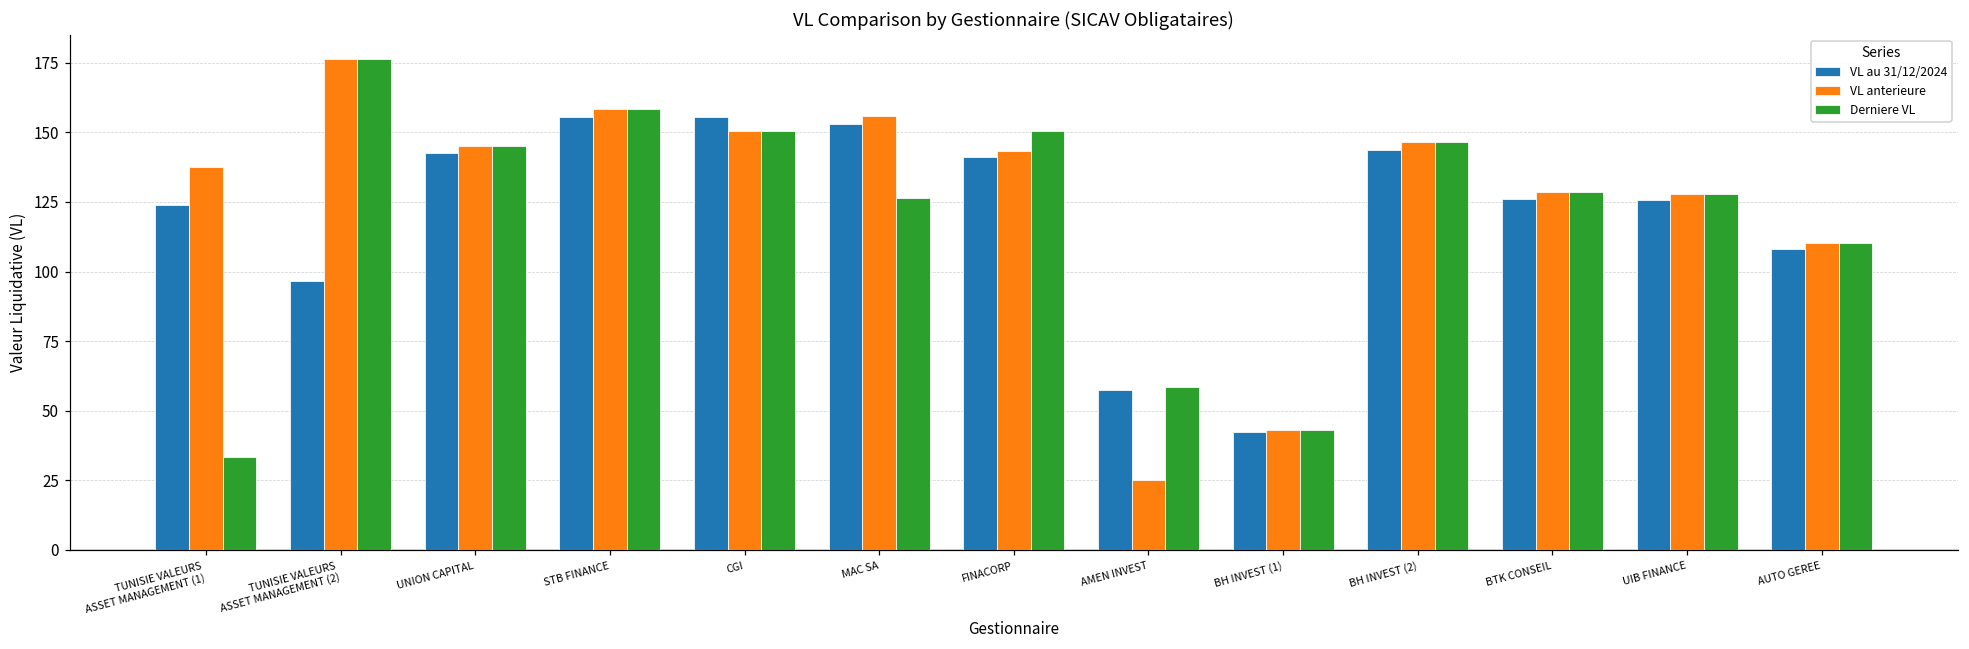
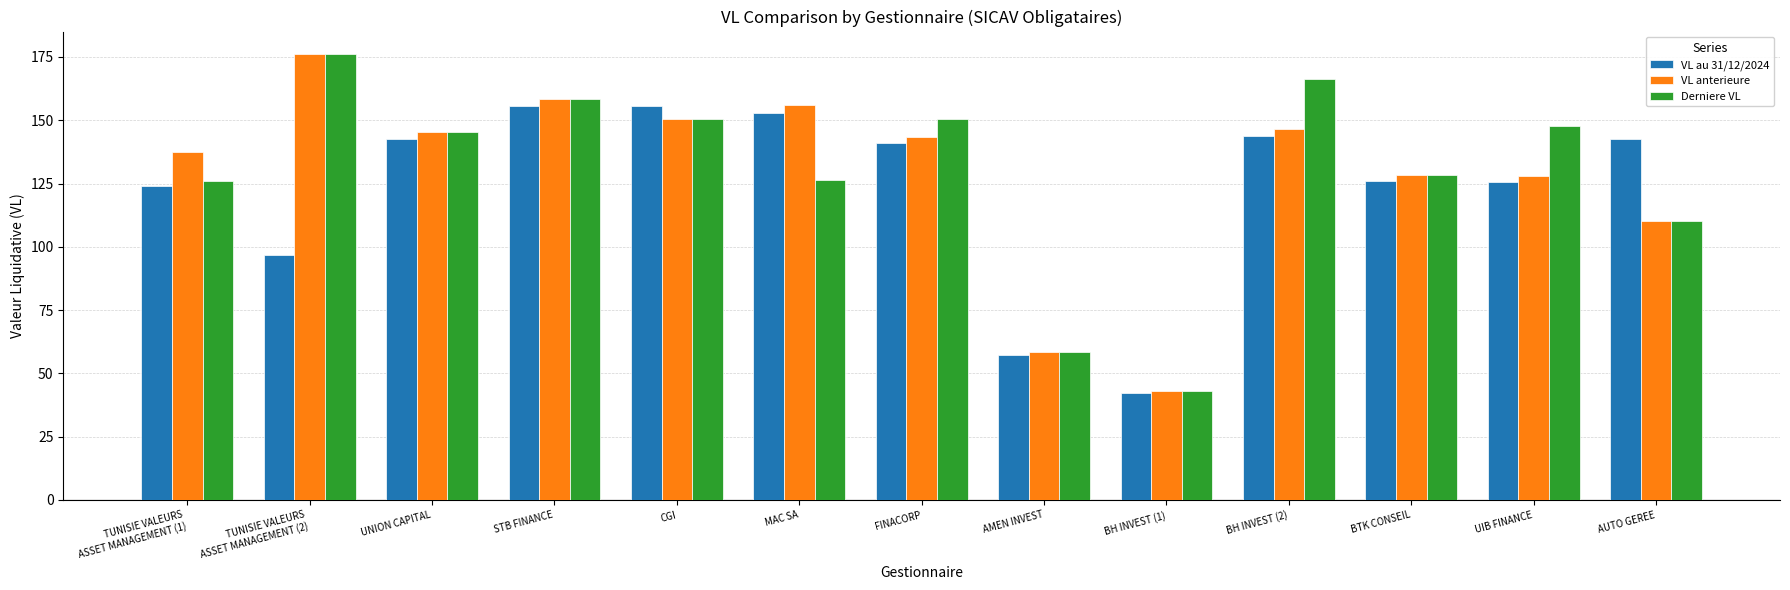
  {
    "VL au 31/12/2024": {
      "TUNISIE VALEURS ASSET MANAGEMENT (1)": 124,
      "TUNISIE VALEURS ASSET MANAGEMENT (2)": 97,
      "UNION CAPITAL": 143,
      "STB FINANCE": 156,
      "CGI": 156,
      "MAC SA": 153,
      "FINACORP": 141,
      "AMEN INVEST": 57,
      "BH INVEST (1)": 42,
      "BH INVEST (2)": 144,
      "BTK CONSEIL": 126,
      "UIB FINANCE": 126,
-     "AUTO GEREE": 108
+     "AUTO GEREE": 143
    },
    "VL anterieure": {
      "TUNISIE VALEURS ASSET MANAGEMENT (1)": 137,
      "TUNISIE VALEURS ASSET MANAGEMENT (2)": 176,
      "UNION CAPITAL": 145,
      "STB FINANCE": 158,
      "CGI": 150,
      "MAC SA": 156,
      "FINACORP": 143,
-     "AMEN INVEST": 25,
+     "AMEN INVEST": 58,
      "BH INVEST (1)": 43,
      "BH INVEST (2)": 146,
      "BTK CONSEIL": 128,
      "UIB FINANCE": 128,
      "AUTO GEREE": 110
    },
    "Derniere VL": {
-     "TUNISIE VALEURS ASSET MANAGEMENT (1)": 33,
+     "TUNISIE VALEURS ASSET MANAGEMENT (1)": 126,
      "TUNISIE VALEURS ASSET MANAGEMENT (2)": 176,
      "UNION CAPITAL": 145,
      "STB FINANCE": 158,
      "CGI": 150,
      "MAC SA": 127,
      "FINACORP": 151,
      "AMEN INVEST": 58,
      "BH INVEST (1)": 43,
-     "BH INVEST (2)": 146,
+     "BH INVEST (2)": 166,
      "BTK CONSEIL": 128,
-     "UIB FINANCE": 128,
+     "UIB FINANCE": 148,
      "AUTO GEREE": 110
    }
  }
